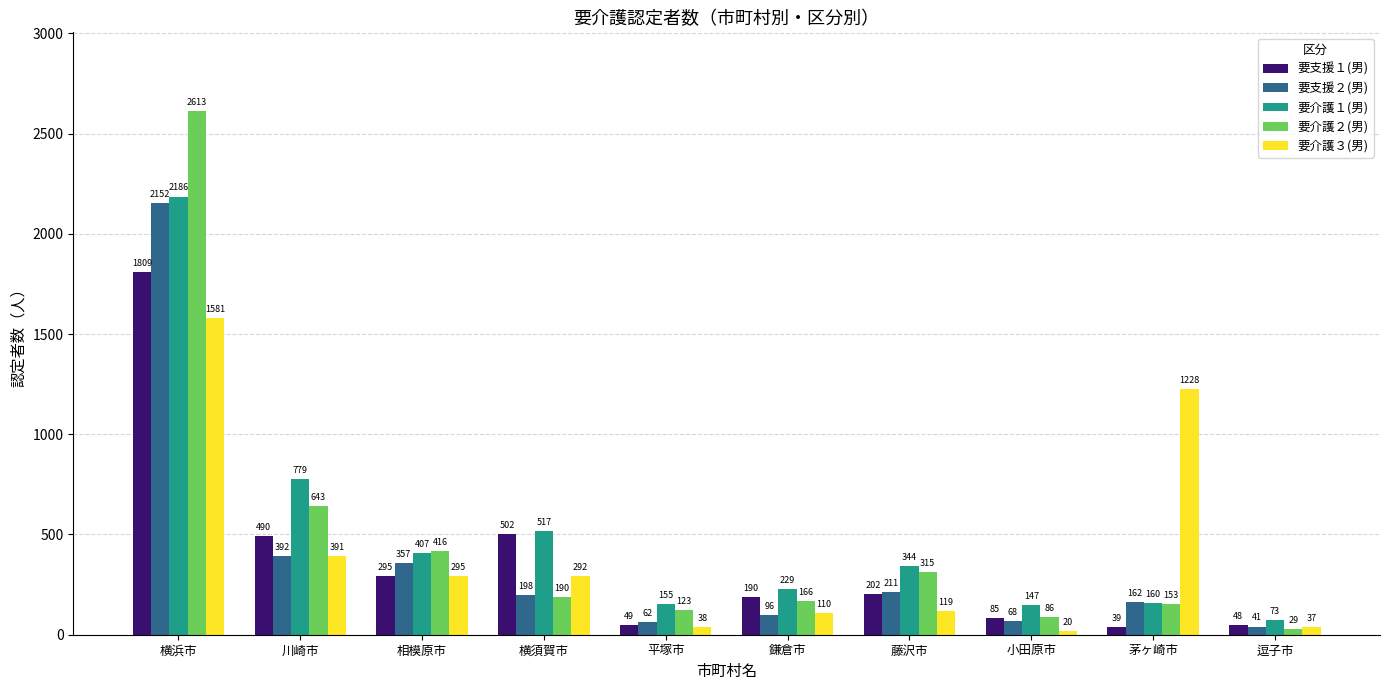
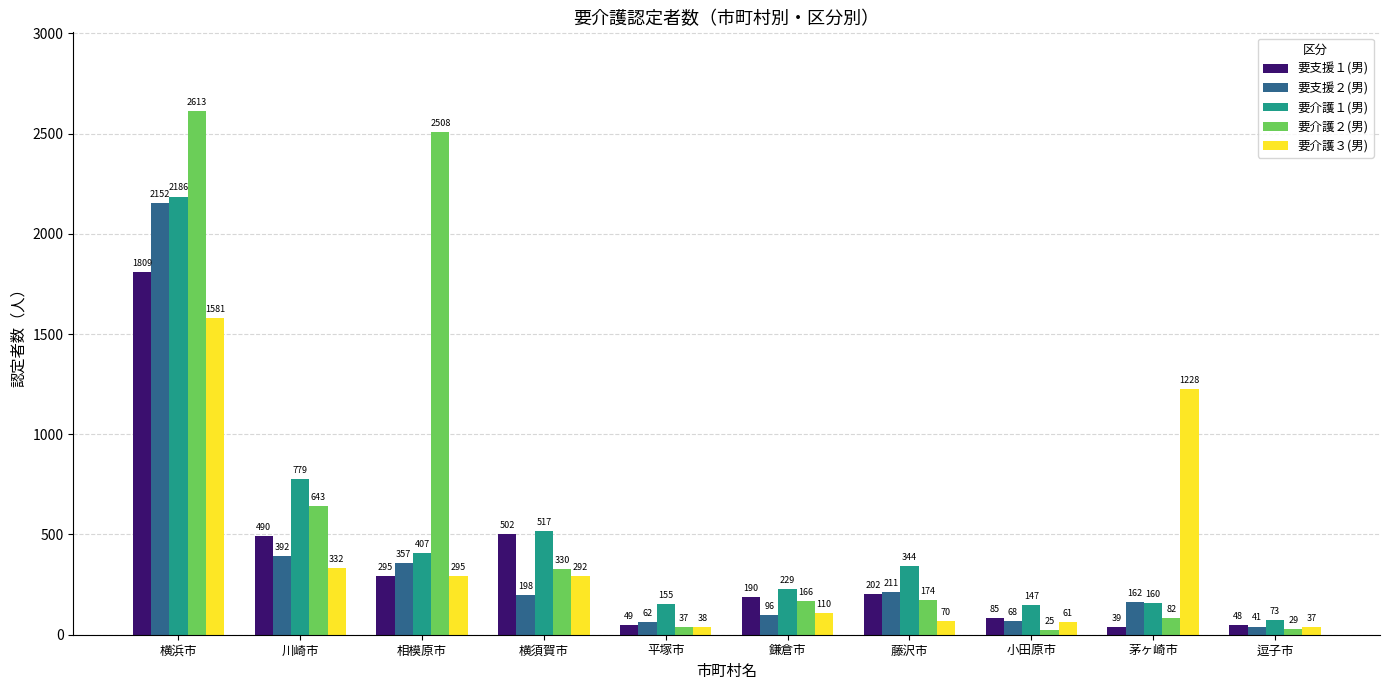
  {
    "要支援１(男)": {
      "横浜市": 1809,
      "川崎市": 490,
      "相模原市": 295,
      "横須賀市": 502,
      "平塚市": 49,
      "鎌倉市": 190,
      "藤沢市": 202,
      "小田原市": 85,
      "茅ヶ崎市": 39,
      "逗子市": 48
    },
    "要介護２(男)": {
      "横浜市": 2613,
      "川崎市": 643,
-     "相模原市": 416,
-     "横須賀市": 190,
-     "平塚市": 123,
+     "相模原市": 2508,
+     "横須賀市": 330,
+     "平塚市": 37,
      "鎌倉市": 166,
-     "藤沢市": 315,
-     "小田原市": 86,
-     "茅ヶ崎市": 153,
+     "藤沢市": 174,
+     "小田原市": 25,
+     "茅ヶ崎市": 82,
      "逗子市": 29
    },
    "要介護３(男)": {
      "横浜市": 1581,
-     "川崎市": 391,
+     "川崎市": 332,
      "相模原市": 295,
      "横須賀市": 292,
      "平塚市": 38,
      "鎌倉市": 110,
-     "藤沢市": 119,
-     "小田原市": 20,
+     "藤沢市": 70,
+     "小田原市": 61,
      "茅ヶ崎市": 1228,
      "逗子市": 37
    }
  }
